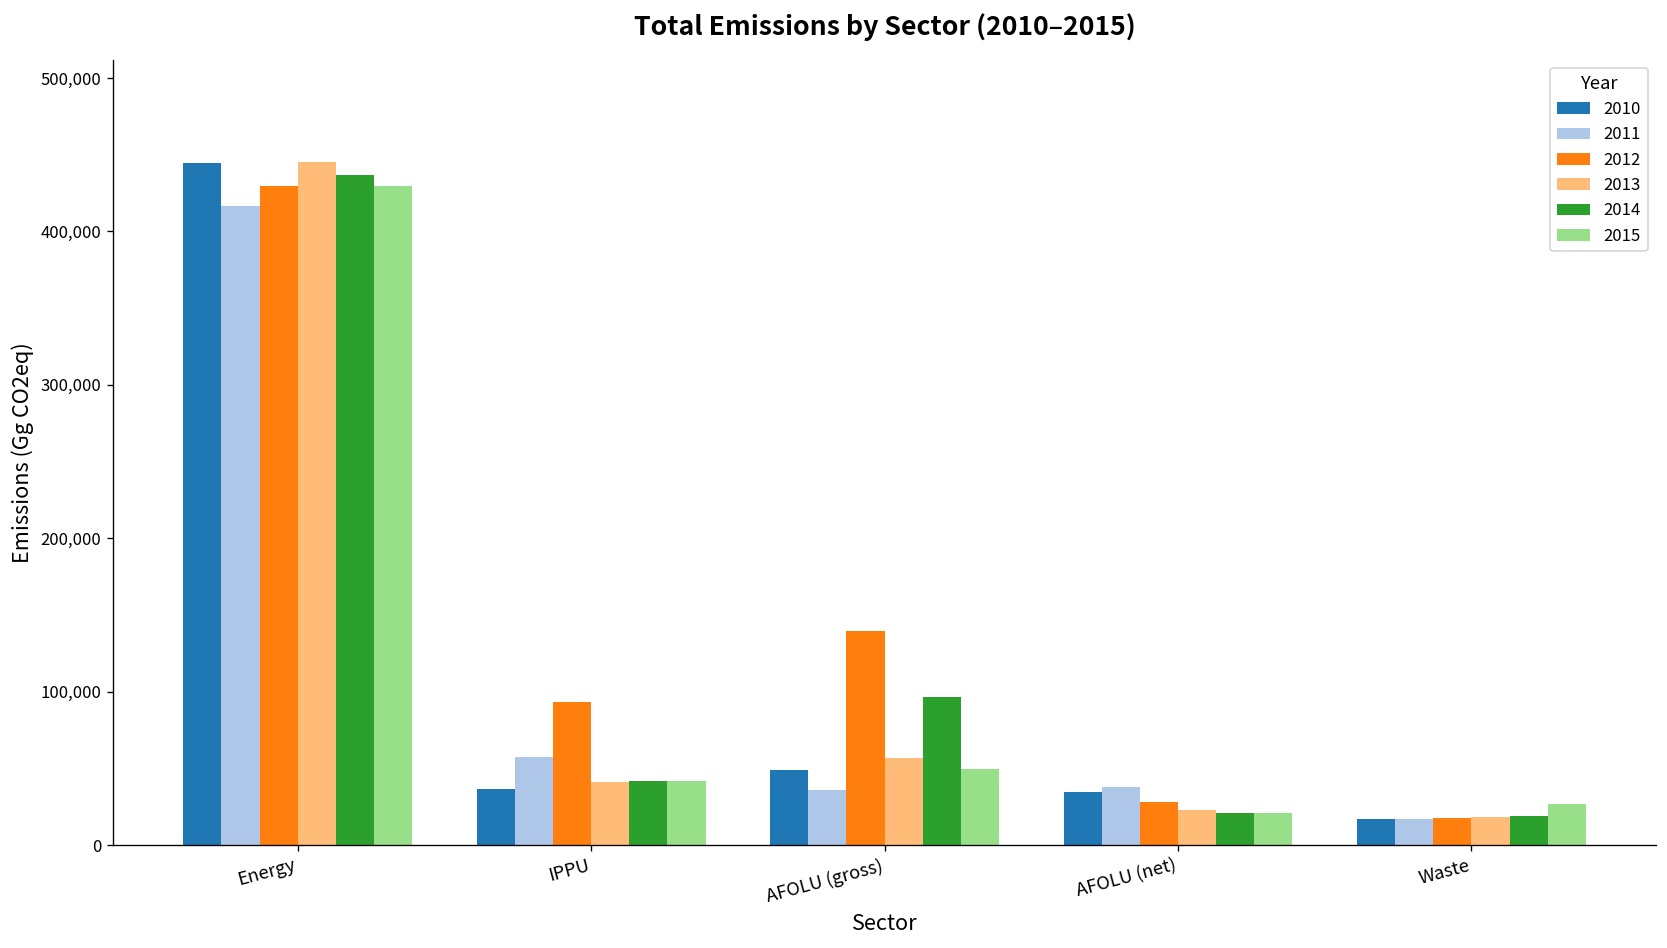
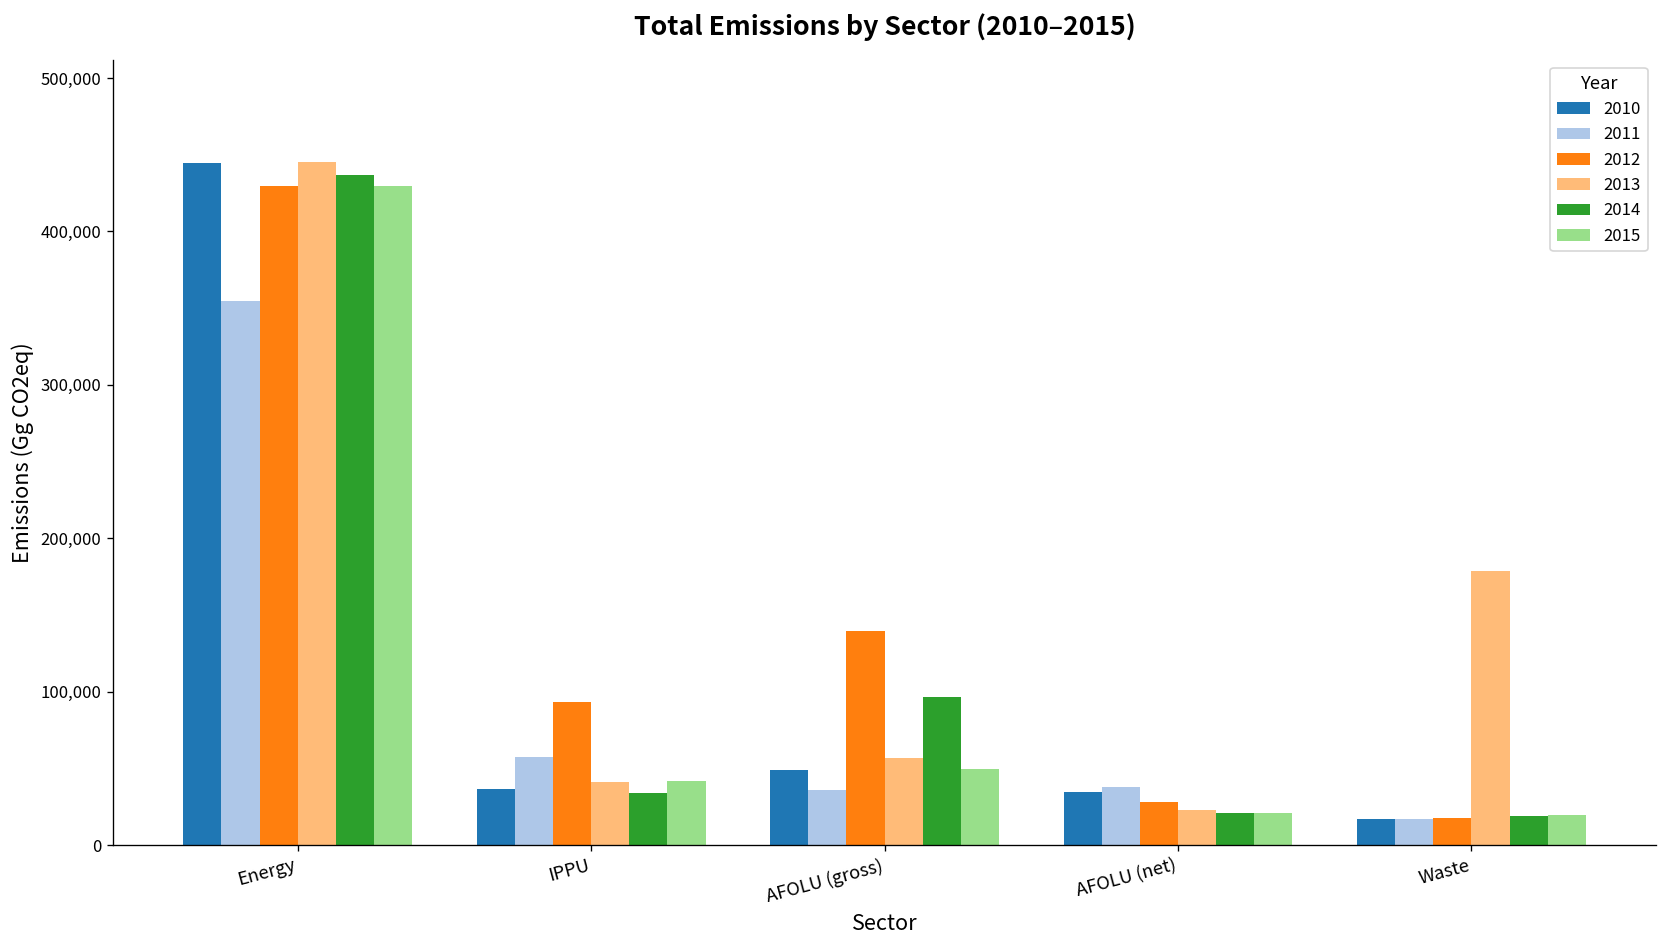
  {
    "2010": {
      "Energy": "444,000",
      "IPPU": "36,000",
      "AFOLU (gross)": "49,000",
      "AFOLU (net)": "34,000",
      "Waste": "17,000"
    },
    "2011": {
-     "Energy": "416,000",
+     "Energy": "354,000",
      "IPPU": "57,000",
      "AFOLU (gross)": "36,000",
      "AFOLU (net)": "38,000",
      "Waste": "17,000"
    },
    "2012": {
      "Energy": "430,000",
      "IPPU": "93,000",
      "AFOLU (gross)": "140,000",
      "AFOLU (net)": "28,000",
      "Waste": "18,000"
    },
    "2013": {
      "Energy": "445,000",
      "IPPU": "41,000",
      "AFOLU (gross)": "57,000",
      "AFOLU (net)": "23,000",
-     "Waste": "18,000"
+     "Waste": "179,000"
    },
    "2014": {
      "Energy": "436,000",
-     "IPPU": "42,000",
+     "IPPU": "34,000",
      "AFOLU (gross)": "97,000",
      "AFOLU (net)": "21,000",
      "Waste": "19,000"
    },
    "2015": {
      "Energy": "430,000",
      "IPPU": "42,000",
      "AFOLU (gross)": "50,000",
      "AFOLU (net)": "21,000",
-     "Waste": "27,000"
+     "Waste": "20,000"
    }
  }
